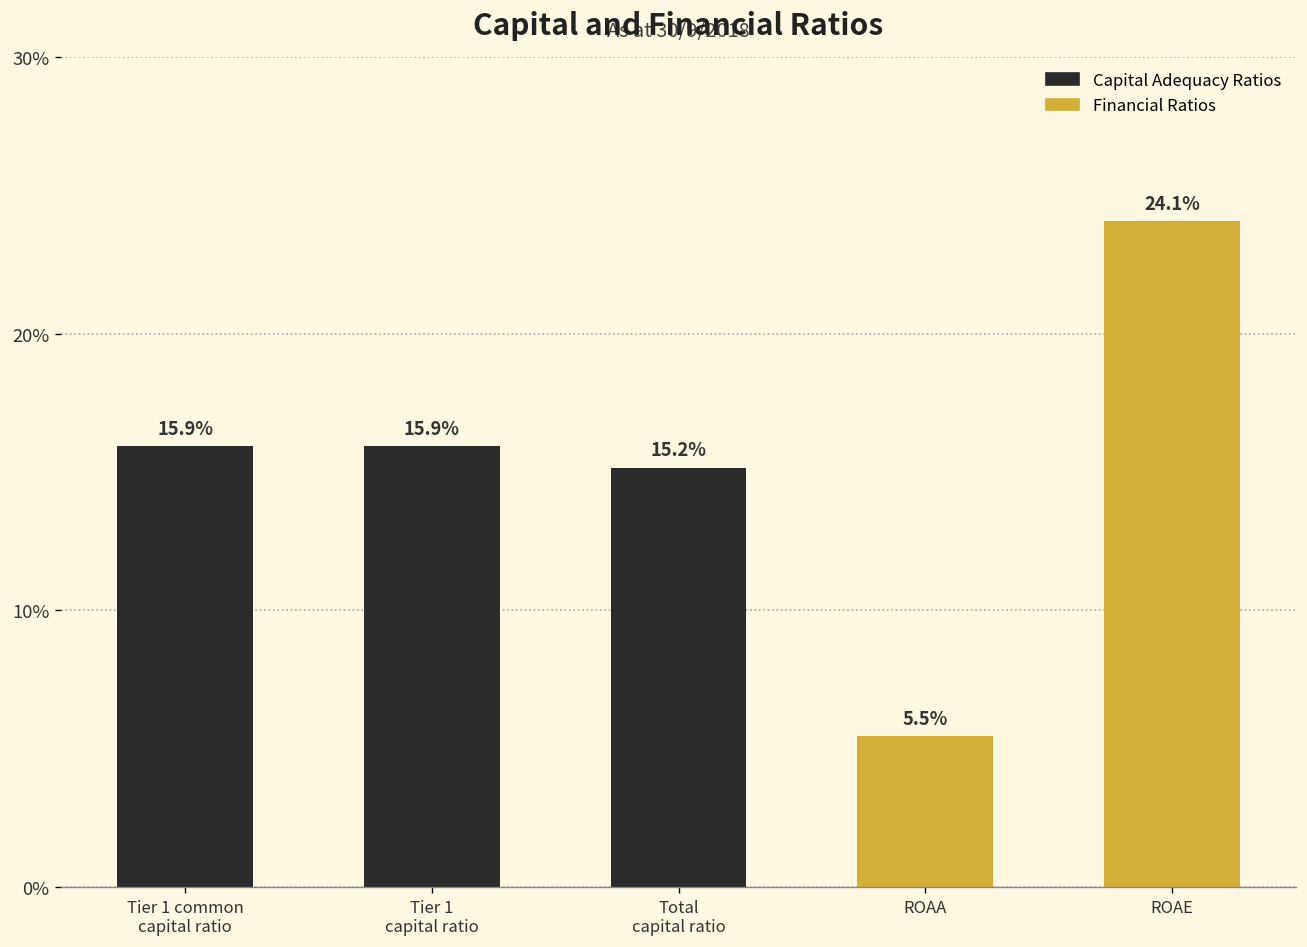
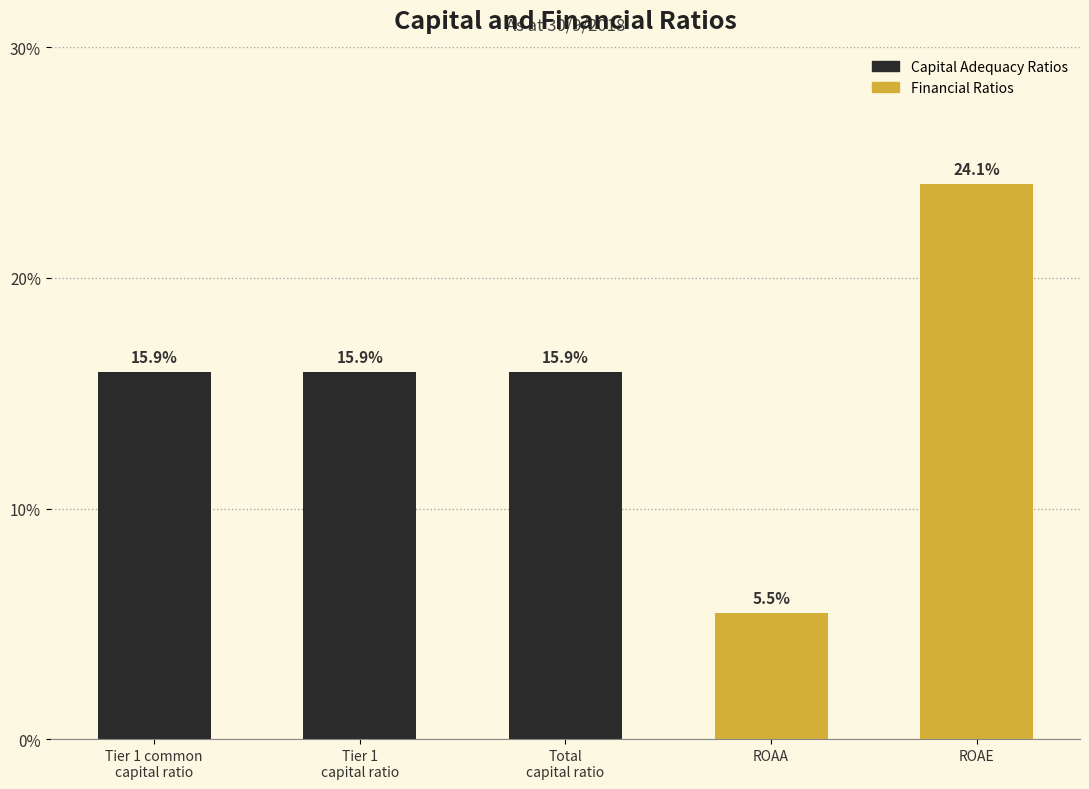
  {
    "Tier 1 common capital ratio": "15.9%",
    "Tier 1 capital ratio": "15.9%",
-   "Total capital ratio": "15.2%",
+   "Total capital ratio": "15.9%",
    "ROAA": "5.5%",
    "ROAE": "24.1%"
  }
